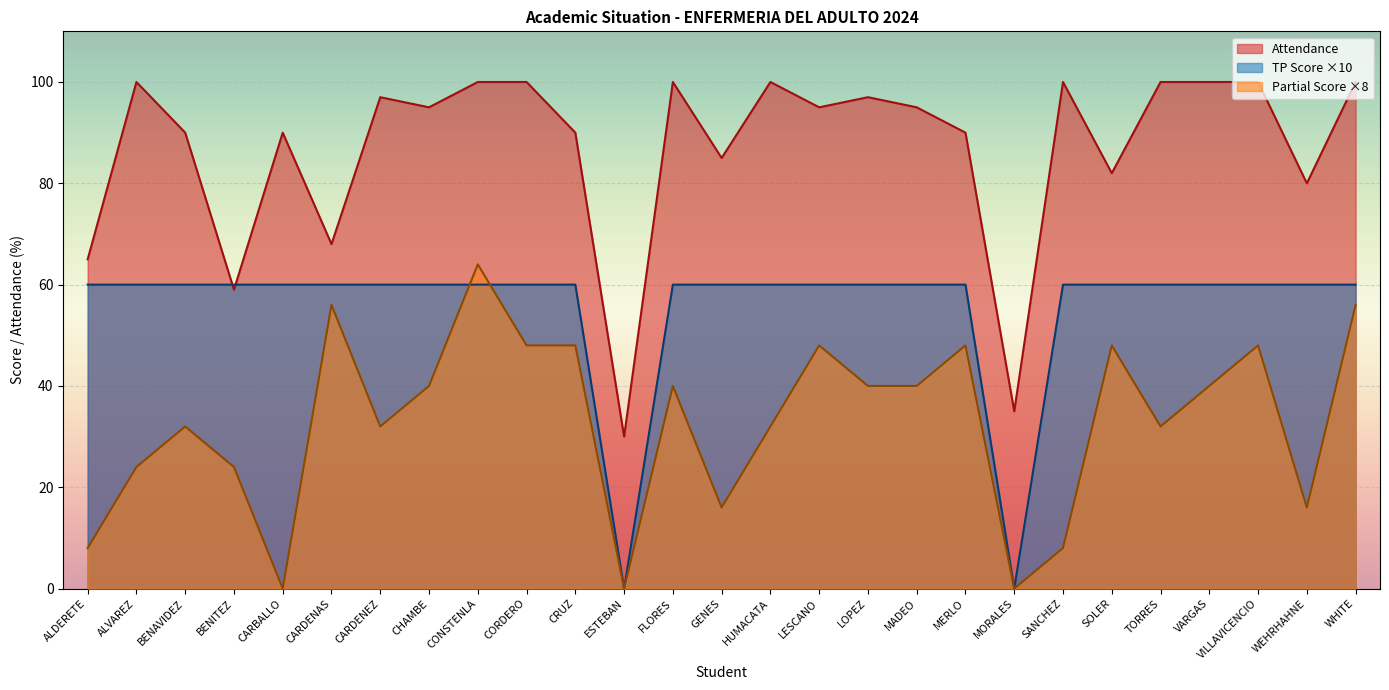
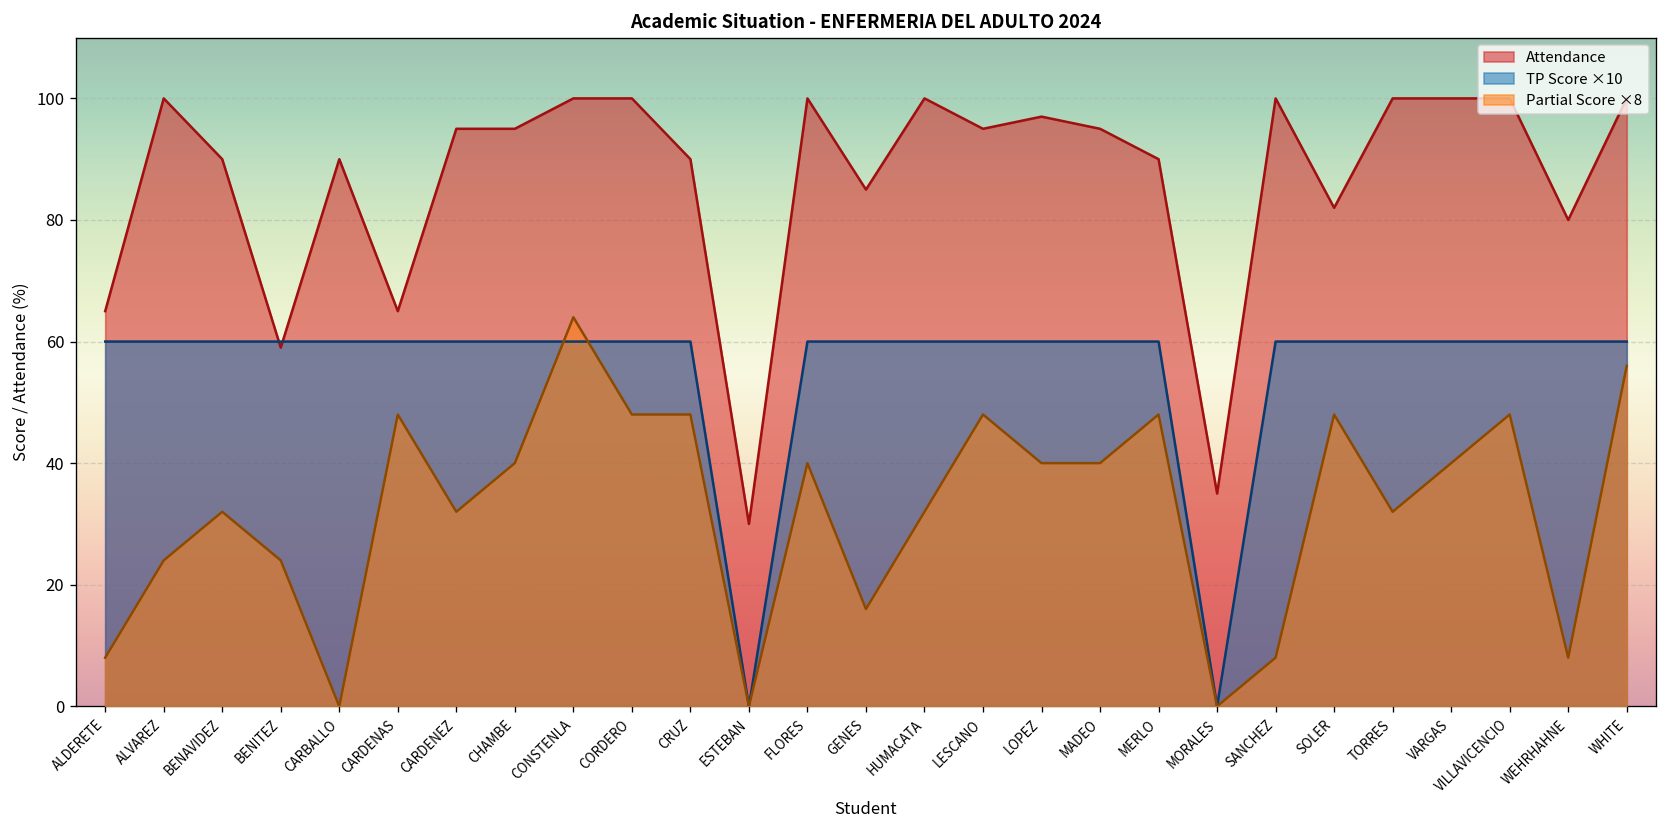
  {
    "Attendance": {
      "ALDERETE": 65,
      "ALVAREZ": 100,
      "BENAVIDEZ": 90,
      "BENITEZ": 59,
      "CARBALLO": 90,
-     "CARDENAS": 68,
-     "CARDENEZ": 97,
+     "CARDENAS": 65,
+     "CARDENEZ": 95,
      "CHAMBE": 95,
      "CONSTENLA": 100,
      "CORDERO": 100,
      "CRUZ": 90,
      "ESTEBAN": 30,
      "FLORES": 100,
      "GENES": 85,
      "HUMACATA": 100,
      "LESCANO": 95,
      "LOPEZ": 97,
      "MADEO": 95,
      "MERLO": 90,
      "MORALES": 35,
      "SANCHEZ": 100,
      "SOLER": 82,
      "TORRES": 100,
      "VARGAS": 100,
      "WEHRHAHNE": 80
    },
    "TP Score ×10": {
      "ALDERETE": 60,
      "ALVAREZ": 60,
      "BENAVIDEZ": 60,
      "BENITEZ": 60,
      "CARBALLO": 60,
      "CARDENAS": 60,
      "CARDENEZ": 60,
      "CHAMBE": 60,
      "CONSTENLA": 60,
      "CORDERO": 60,
      "CRUZ": 60,
      "FLORES": 60,
      "GENES": 60,
      "HUMACATA": 60,
      "LESCANO": 60,
      "LOPEZ": 60,
      "MADEO": 60,
      "MERLO": 60,
      "SANCHEZ": 60,
      "SOLER": 60,
      "TORRES": 60,
      "VARGAS": 60,
      "VILLAVICENCIO": 60,
      "WEHRHAHNE": 60,
      "WHITE": 60
    },
    "Partial Score ×8": {
      "ALDERETE": 8,
      "ALVAREZ": 24,
      "BENAVIDEZ": 32,
      "BENITEZ": 24,
      "CARBALLO": 0,
-     "CARDENAS": 56,
+     "CARDENAS": 48,
      "CARDENEZ": 32,
      "CHAMBE": 40,
      "CONSTENLA": 64,
      "CORDERO": 48,
      "CRUZ": 48,
      "FLORES": 40,
      "GENES": 16,
      "HUMACATA": 32,
      "LESCANO": 48,
      "LOPEZ": 40,
      "MADEO": 40,
      "MERLO": 48,
      "SANCHEZ": 8,
      "SOLER": 48,
      "TORRES": 32,
      "VARGAS": 40,
      "VILLAVICENCIO": 48,
-     "WEHRHAHNE": 16,
+     "WEHRHAHNE": 8,
      "WHITE": 56
    }
  }
